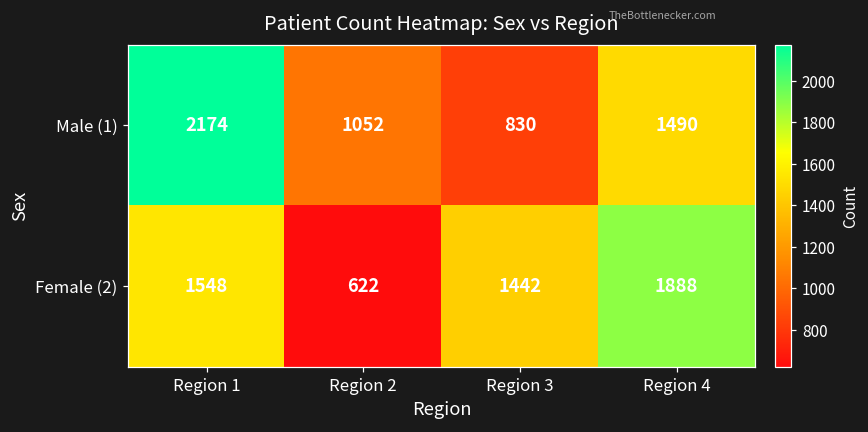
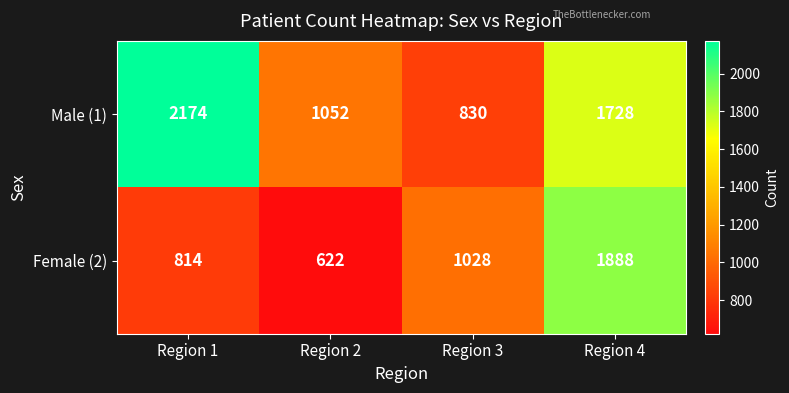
  {
    "Male (1)": {
      "Region 1": 2174,
      "Region 2": 1052,
      "Region 3": 830,
-     "Region 4": 1490
+     "Region 4": 1728
    },
    "Female (2)": {
-     "Region 1": 1548,
+     "Region 1": 814,
      "Region 2": 622,
-     "Region 3": 1442,
+     "Region 3": 1028,
      "Region 4": 1888
    }
  }
